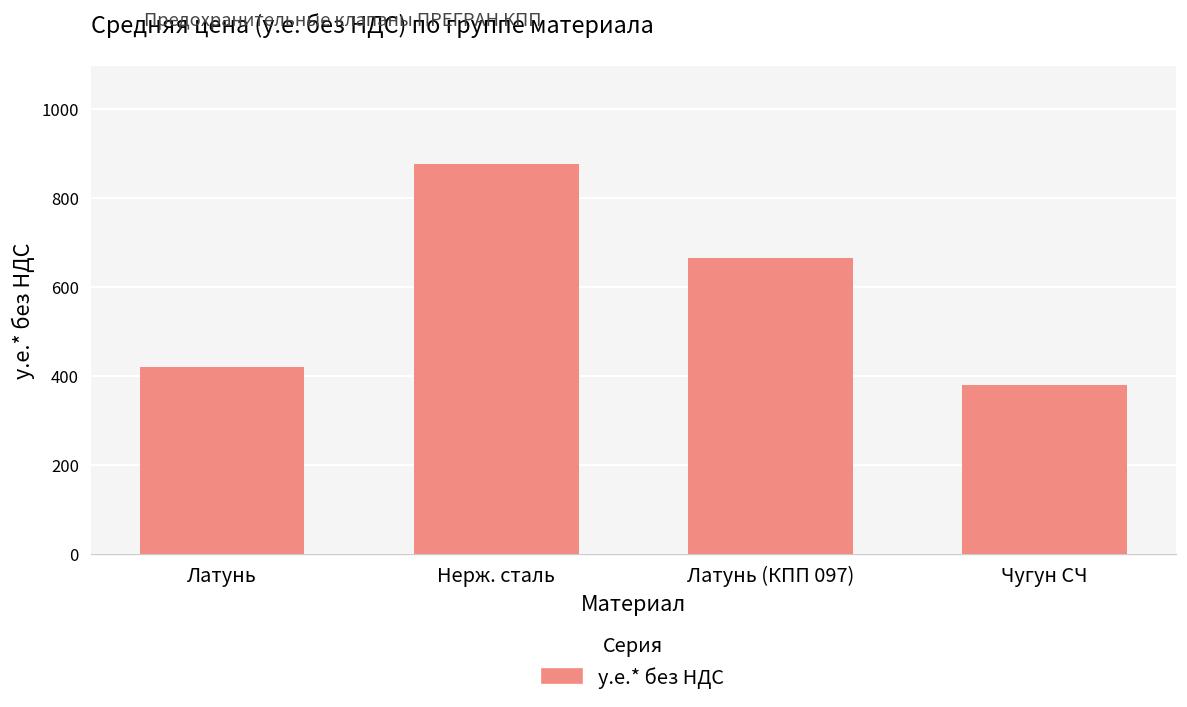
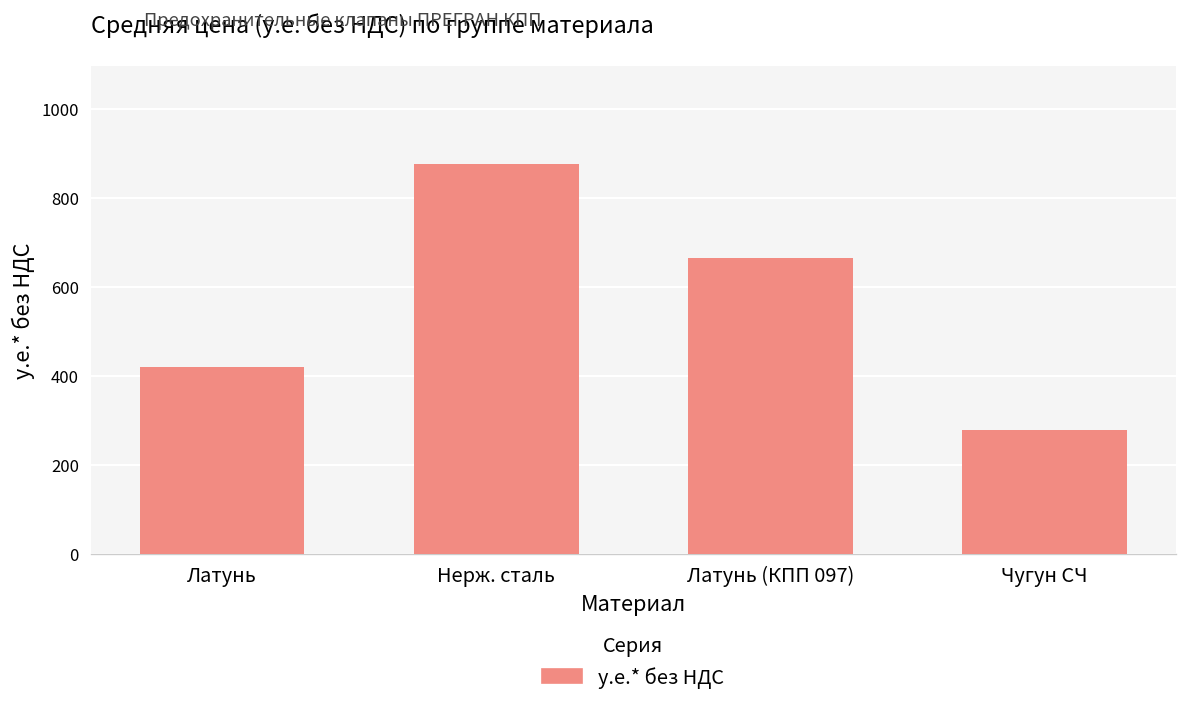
  {
    "Латунь": 420,
    "Нерж. сталь": 880,
    "Латунь (КПП 097)": 660,
-   "Чугун СЧ": 380
+   "Чугун СЧ": 280
  }
